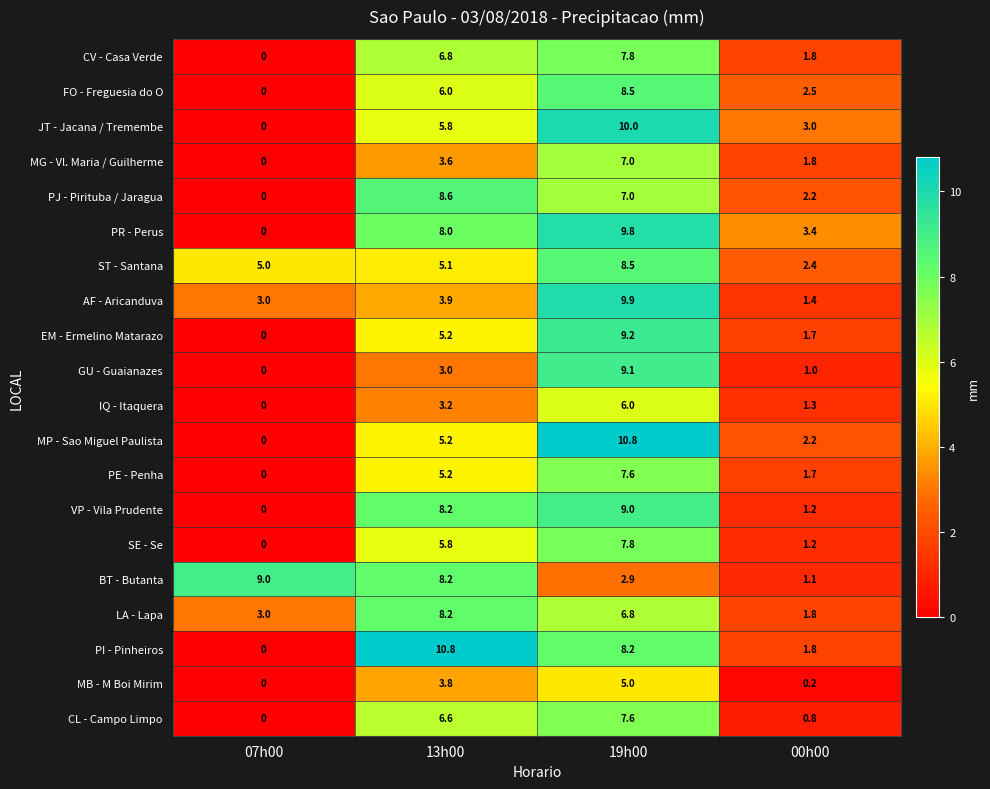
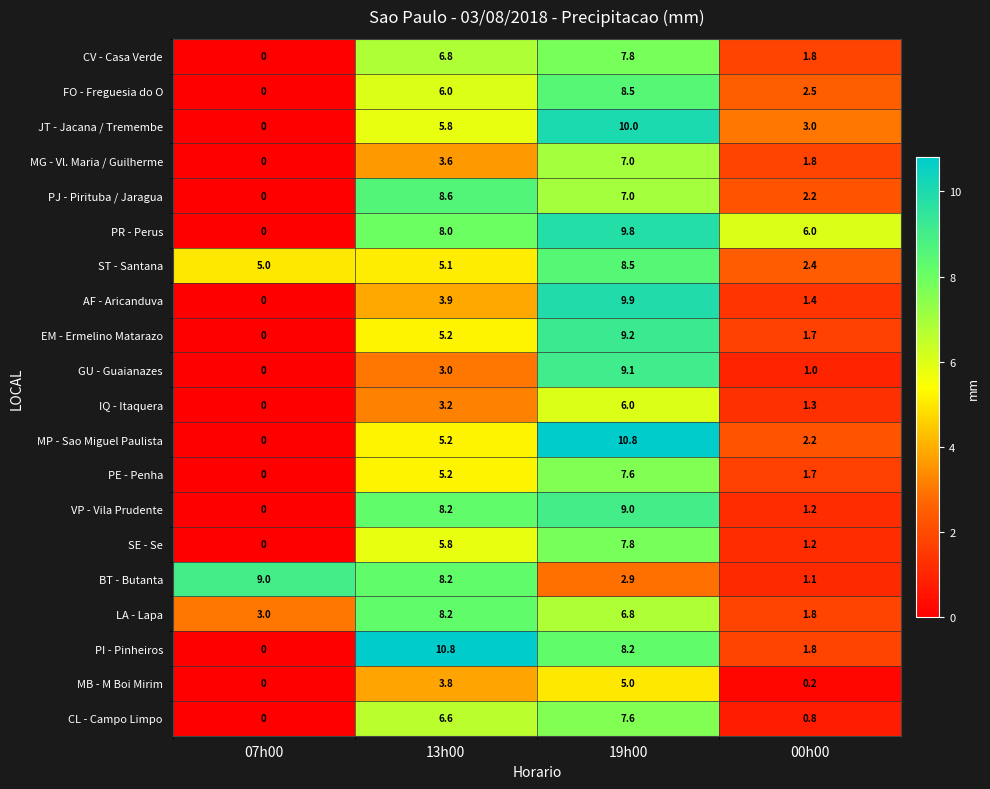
  {
    "CV - Casa Verde": {
      "07h00": 0,
      "13h00": 6.8,
      "19h00": 7.8,
      "00h00": 1.8
    },
    "FO - Freguesia do O": {
      "07h00": 0,
      "13h00": 6.0,
      "19h00": 8.5,
      "00h00": 2.5
    },
    "JT - Jacana / Tremembe": {
      "07h00": 0,
      "13h00": 5.8,
      "19h00": 10.0,
      "00h00": 3.0
    },
    "MG - Vl. Maria / Guilherme": {
      "07h00": 0,
      "13h00": 3.6,
      "19h00": 7.0,
      "00h00": 1.8
    },
    "PJ - Pirituba / Jaragua": {
      "07h00": 0,
      "13h00": 8.6,
      "19h00": 7.0,
      "00h00": 2.2
    },
    "PR - Perus": {
      "07h00": 0,
      "13h00": 8.0,
      "19h00": 9.8,
-     "00h00": 3.4
+     "00h00": 6.0
    },
    "ST - Santana": {
      "07h00": 5.0,
      "13h00": 5.1,
      "19h00": 8.5,
      "00h00": 2.4
    },
    "AF - Aricanduva": {
-     "07h00": 3.0,
+     "07h00": 0,
      "13h00": 3.9,
      "19h00": 9.9,
      "00h00": 1.4
    },
    "EM - Ermelino Matarazo": {
      "07h00": 0,
      "13h00": 5.2,
      "19h00": 9.2,
      "00h00": 1.7
    },
    "GU - Guaianazes": {
      "07h00": 0,
      "13h00": 3.0,
      "19h00": 9.1,
      "00h00": 1.0
    },
    "IQ - Itaquera": {
      "07h00": 0,
      "13h00": 3.2,
      "19h00": 6.0,
      "00h00": 1.3
    },
    "MP - Sao Miguel Paulista": {
      "07h00": 0,
      "13h00": 5.2,
      "19h00": 10.8,
      "00h00": 2.2
    },
    "PE - Penha": {
      "07h00": 0,
      "13h00": 5.2,
      "19h00": 7.6,
      "00h00": 1.7
    },
    "VP - Vila Prudente": {
      "07h00": 0,
      "13h00": 8.2,
      "19h00": 9.0,
      "00h00": 1.2
    },
    "SE - Se": {
      "07h00": 0,
      "13h00": 5.8,
      "19h00": 7.8,
      "00h00": 1.2
    },
    "BT - Butanta": {
      "07h00": 9.0,
      "13h00": 8.2,
      "19h00": 2.9,
      "00h00": 1.1
    },
    "LA - Lapa": {
      "07h00": 3.0,
      "13h00": 8.2,
      "19h00": 6.8,
      "00h00": 1.8
    },
    "PI - Pinheiros": {
      "07h00": 0,
      "13h00": 10.8,
      "19h00": 8.2,
      "00h00": 1.8
    },
    "MB - M Boi Mirim": {
      "07h00": 0,
      "13h00": 3.8,
      "19h00": 5.0,
      "00h00": 0.2
    },
    "CL - Campo Limpo": {
      "07h00": 0,
      "13h00": 6.6,
      "19h00": 7.6,
      "00h00": 0.8
    }
  }
